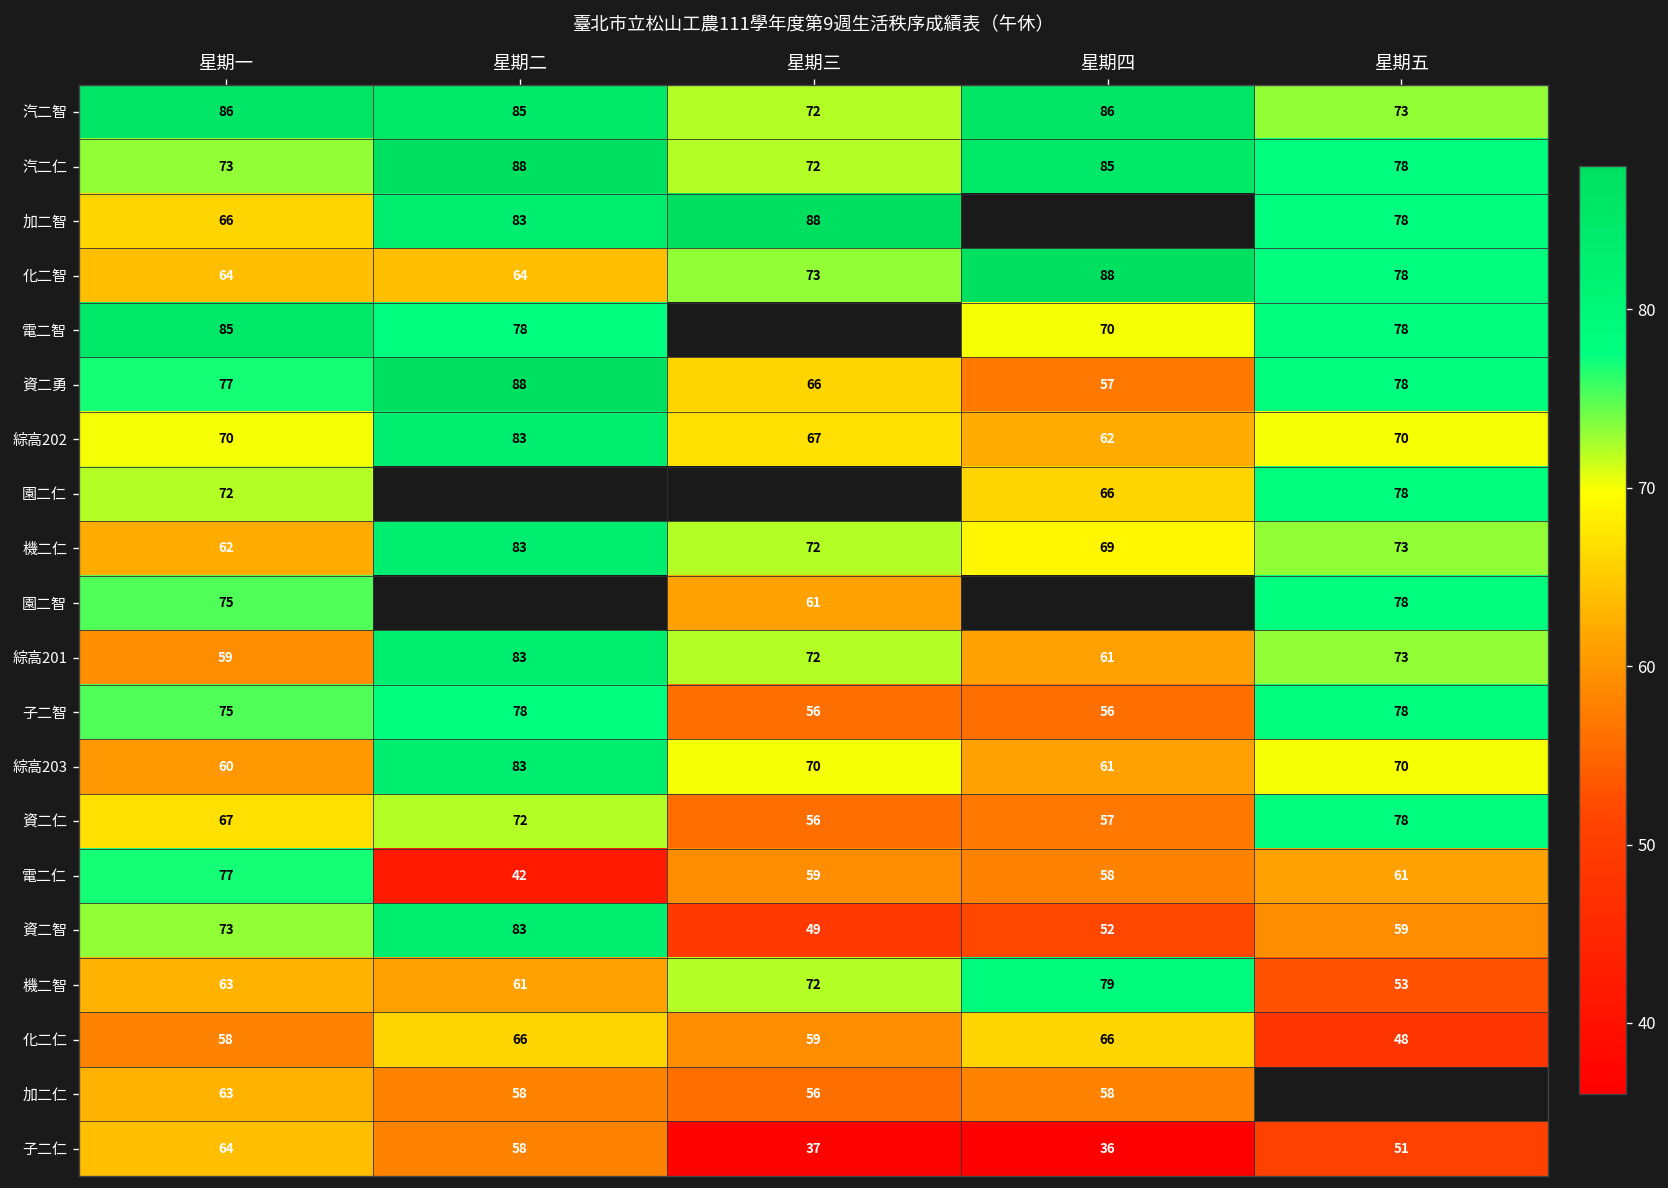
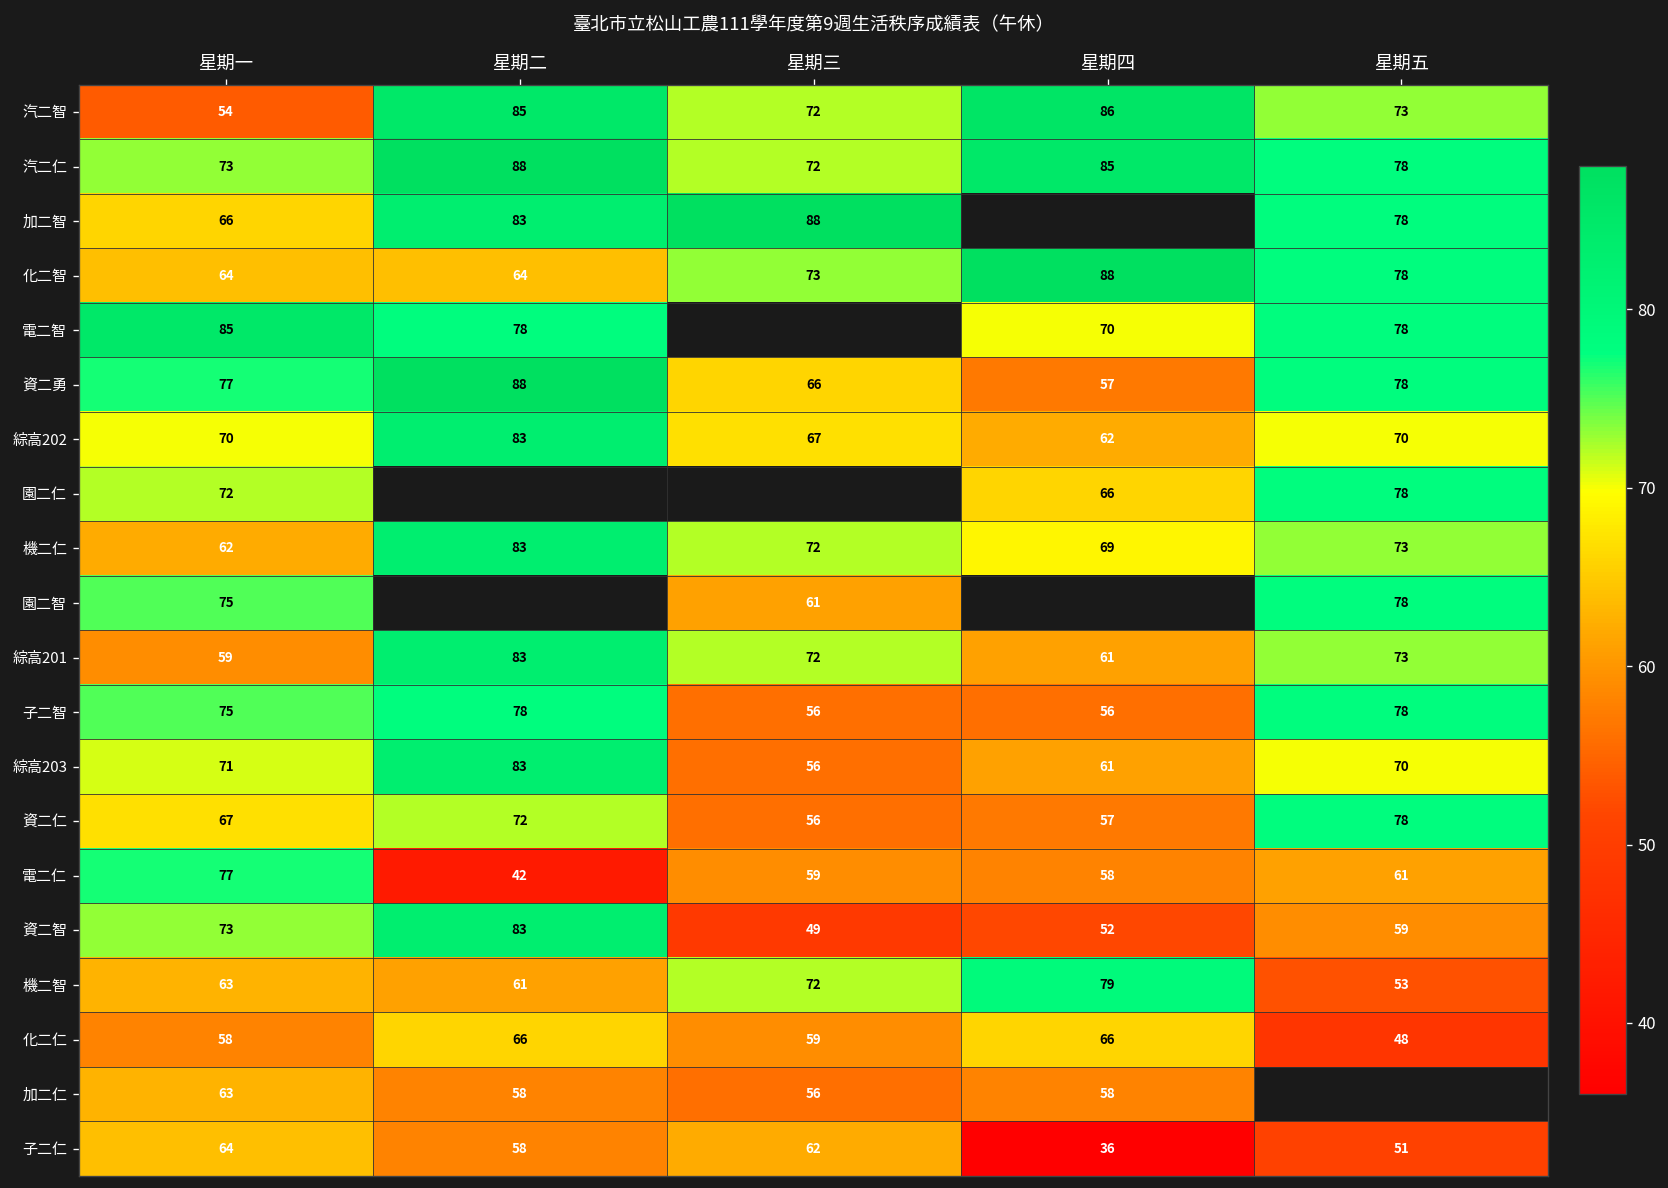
  {
    "汽二智": {
-     "星期一": 86,
+     "星期一": 54,
      "星期二": 85,
      "星期三": 72,
      "星期四": 86,
      "星期五": 73
    },
    "汽二仁": {
      "星期一": 73,
      "星期二": 88,
      "星期三": 72,
      "星期四": 85,
      "星期五": 78
    },
    "加二智": {
      "星期一": 66,
      "星期二": 83,
      "星期三": 88,
      "星期五": 78
    },
    "化二智": {
      "星期一": 64,
      "星期二": 64,
      "星期三": 73,
      "星期四": 88,
      "星期五": 78
    },
    "電二智": {
      "星期一": 85,
      "星期二": 78,
      "星期四": 70,
      "星期五": 78
    },
    "資二勇": {
      "星期一": 77,
      "星期二": 88,
      "星期三": 66,
      "星期四": 57,
      "星期五": 78
    },
    "綜高202": {
      "星期一": 70,
      "星期二": 83,
      "星期三": 67,
      "星期四": 62,
      "星期五": 70
    },
    "園二仁": {
      "星期一": 72,
      "星期四": 66,
      "星期五": 78
    },
    "機二仁": {
      "星期一": 62,
      "星期二": 83,
      "星期三": 72,
      "星期四": 69,
      "星期五": 73
    },
    "園二智": {
      "星期一": 75,
      "星期三": 61,
      "星期五": 78
    },
    "綜高201": {
      "星期一": 59,
      "星期二": 83,
      "星期三": 72,
      "星期四": 61,
      "星期五": 73
    },
    "子二智": {
      "星期一": 75,
      "星期二": 78,
      "星期三": 56,
      "星期四": 56,
      "星期五": 78
    },
    "綜高203": {
-     "星期一": 60,
+     "星期一": 71,
      "星期二": 83,
-     "星期三": 70,
+     "星期三": 56,
      "星期四": 61,
      "星期五": 70
    },
    "資二仁": {
      "星期一": 67,
      "星期二": 72,
      "星期三": 56,
      "星期四": 57,
      "星期五": 78
    },
    "電二仁": {
      "星期一": 77,
      "星期二": 42,
      "星期三": 59,
      "星期四": 58,
      "星期五": 61
    },
    "資二智": {
      "星期一": 73,
      "星期二": 83,
      "星期三": 49,
      "星期四": 52,
      "星期五": 59
    },
    "機二智": {
      "星期一": 63,
      "星期二": 61,
      "星期三": 72,
      "星期四": 79,
      "星期五": 53
    },
    "化二仁": {
      "星期一": 58,
      "星期二": 66,
      "星期三": 59,
      "星期四": 66,
      "星期五": 48
    },
    "加二仁": {
      "星期一": 63,
      "星期二": 58,
      "星期三": 56,
      "星期四": 58
    },
    "子二仁": {
      "星期一": 64,
      "星期二": 58,
-     "星期三": 37,
+     "星期三": 62,
      "星期四": 36,
      "星期五": 51
    }
  }
